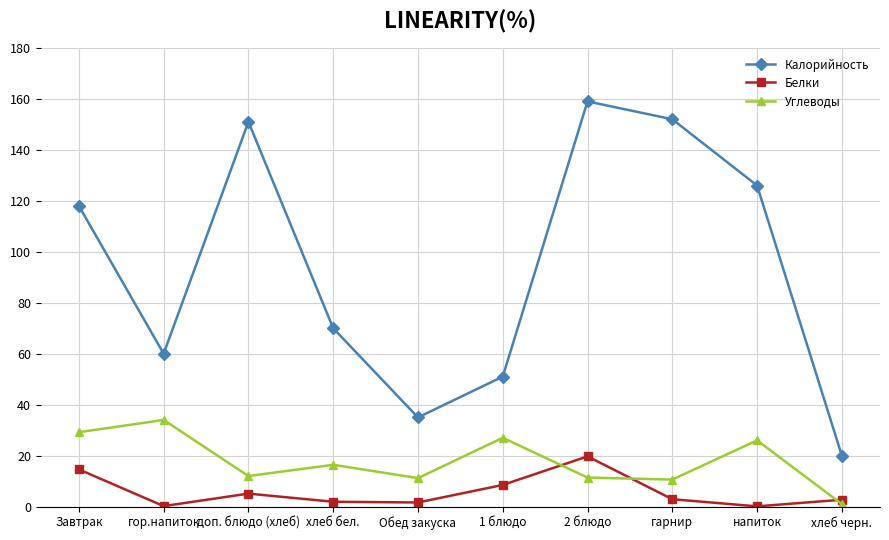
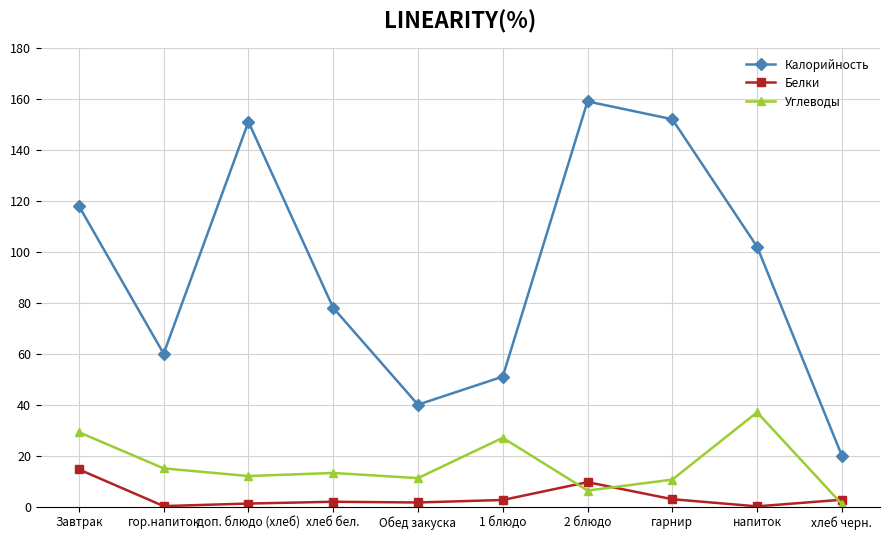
  {
    "Калорийность": {
      "Завтрак": 118,
      "гор.напиток": 60,
      "доп. блюдо (хлеб)": 151,
-     "хлеб бел.": 70,
-     "Обед закуска": 35,
+     "хлеб бел.": 78,
+     "Обед закуска": 40,
      "1 блюдо": 51,
      "2 блюдо": 159,
      "гарнир": 152,
-     "напиток": 126,
+     "напиток": 102,
      "хлеб черн.": 20
    },
    "Белки": {
      "Завтрак": 15,
      "гор.напиток": 0,
-     "доп. блюдо (хлеб)": 5,
+     "доп. блюдо (хлеб)": 1,
      "хлеб бел.": 2,
      "Обед закуска": 2,
-     "1 блюдо": 9,
-     "2 блюдо": 20,
+     "1 блюдо": 3,
+     "2 блюдо": 10,
      "гарнир": 3,
      "напиток": 0,
      "хлеб черн.": 3
    },
    "Углеводы": {
      "Завтрак": 29,
-     "гор.напиток": 34,
+     "гор.напиток": 15,
      "доп. блюдо (хлеб)": 12,
-     "хлеб бел.": 16,
+     "хлеб бел.": 13,
      "Обед закуска": 11,
      "1 блюдо": 27,
-     "2 блюдо": 11,
+     "2 блюдо": 6,
      "гарнир": 11,
-     "напиток": 26,
+     "напиток": 37,
      "хлеб черн.": 1
    }
  }
